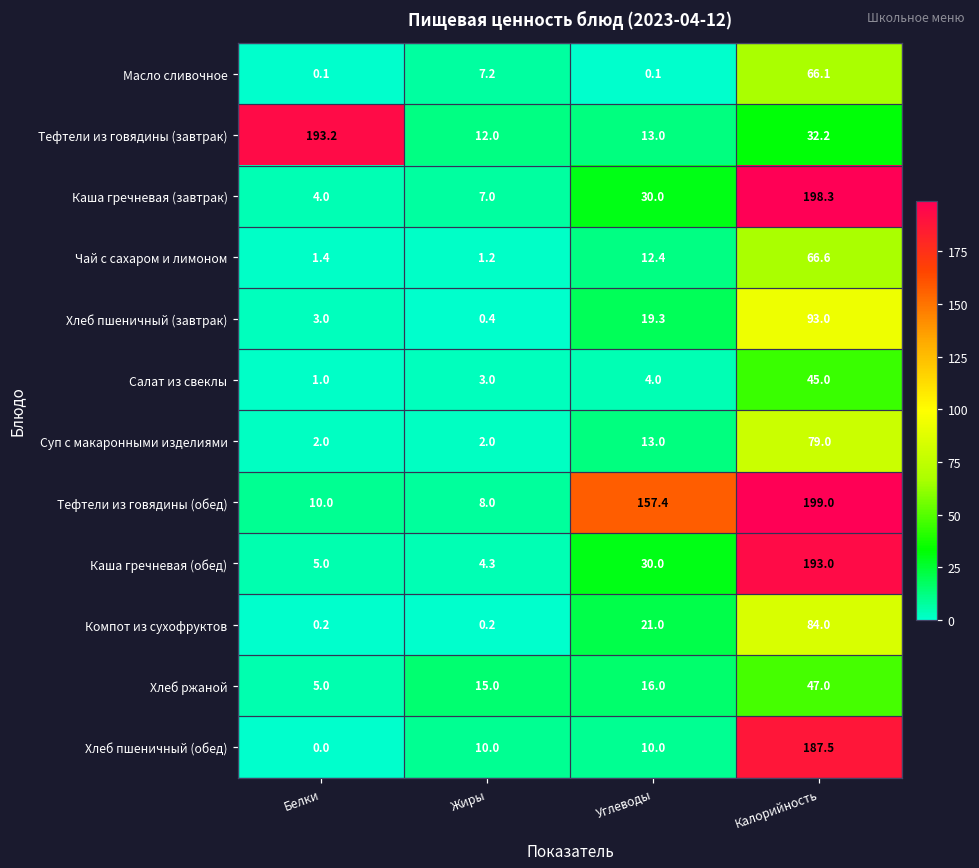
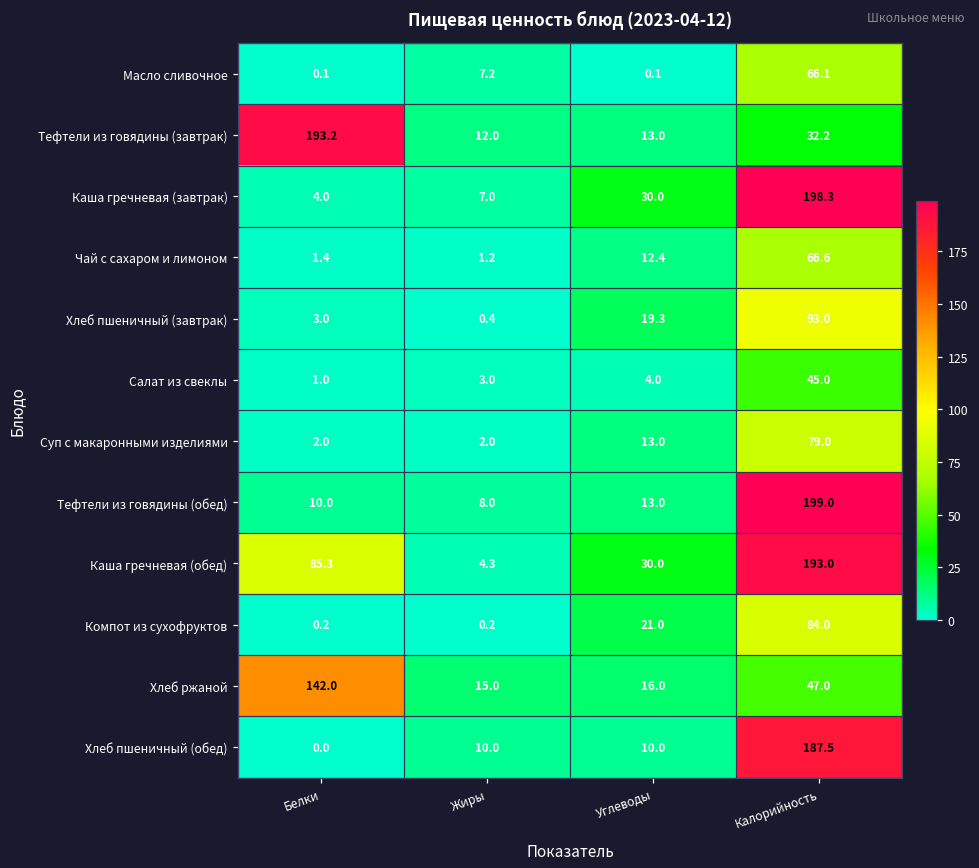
  {
    "Масло сливочное": {
      "Белки": 0.1,
      "Жиры": 7.2,
      "Углеводы": 0.1,
      "Калорийность": 66.1
    },
    "Тефтели из говядины (завтрак)": {
      "Белки": 193.2,
      "Жиры": 12.0,
      "Углеводы": 13.0,
      "Калорийность": 32.2
    },
    "Каша гречневая (завтрак)": {
      "Белки": 4.0,
      "Жиры": 7.0,
      "Углеводы": 30.0,
      "Калорийность": 198.3
    },
    "Чай с сахаром и лимоном": {
      "Белки": 1.4,
      "Жиры": 1.2,
      "Углеводы": 12.4,
      "Калорийность": 66.6
    },
    "Хлеб пшеничный (завтрак)": {
      "Белки": 3.0,
      "Жиры": 0.4,
      "Углеводы": 19.3,
      "Калорийность": 93.0
    },
    "Салат из свеклы": {
      "Белки": 1.0,
      "Жиры": 3.0,
      "Углеводы": 4.0,
      "Калорийность": 45.0
    },
    "Суп с макаронными изделиями": {
      "Белки": 2.0,
      "Жиры": 2.0,
      "Углеводы": 13.0,
      "Калорийность": 79.0
    },
    "Тефтели из говядины (обед)": {
      "Белки": 10.0,
      "Жиры": 8.0,
-     "Углеводы": 157.4,
+     "Углеводы": 13.0,
      "Калорийность": 199.0
    },
    "Каша гречневая (обед)": {
-     "Белки": 5.0,
+     "Белки": 85.3,
      "Жиры": 4.3,
      "Углеводы": 30.0,
      "Калорийность": 193.0
    },
    "Компот из сухофруктов": {
      "Белки": 0.2,
      "Жиры": 0.2,
      "Углеводы": 21.0,
      "Калорийность": 84.0
    },
    "Хлеб ржаной": {
-     "Белки": 5.0,
+     "Белки": 142.0,
      "Жиры": 15.0,
      "Углеводы": 16.0,
      "Калорийность": 47.0
    },
    "Хлеб пшеничный (обед)": {
      "Белки": 0.0,
      "Жиры": 10.0,
      "Углеводы": 10.0,
      "Калорийность": 187.5
    }
  }
